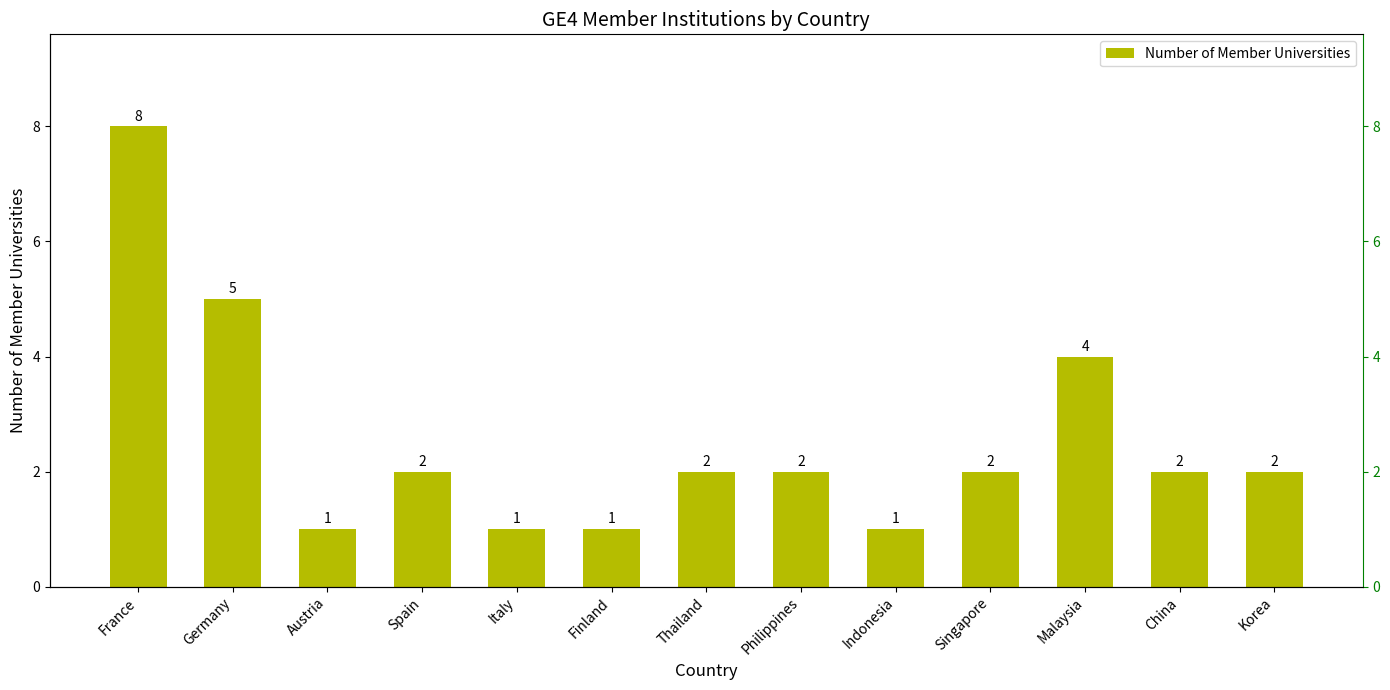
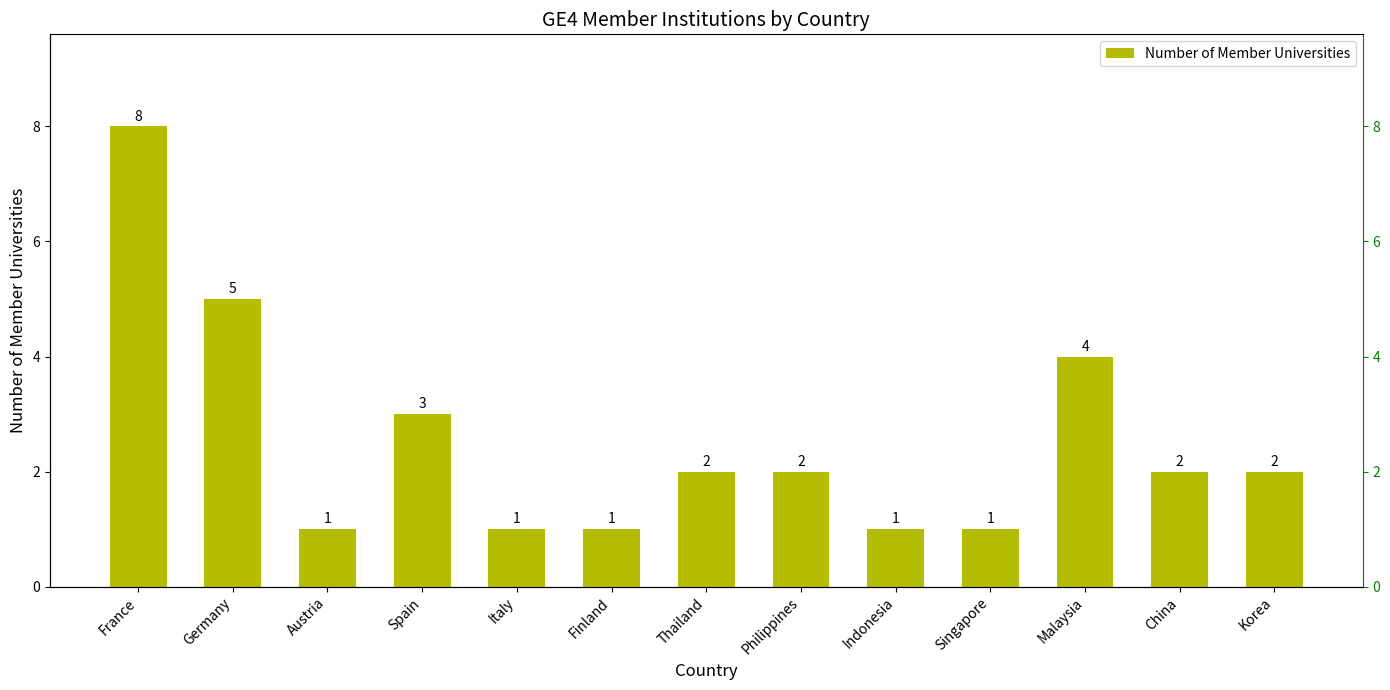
  {
    "France": 8,
    "Germany": 5,
    "Austria": 1,
-   "Spain": 2,
+   "Spain": 3,
    "Italy": 1,
    "Finland": 1,
    "Thailand": 2,
    "Philippines": 2,
    "Indonesia": 1,
-   "Singapore": 2,
+   "Singapore": 1,
    "Malaysia": 4,
    "China": 2,
    "Korea": 2
  }
